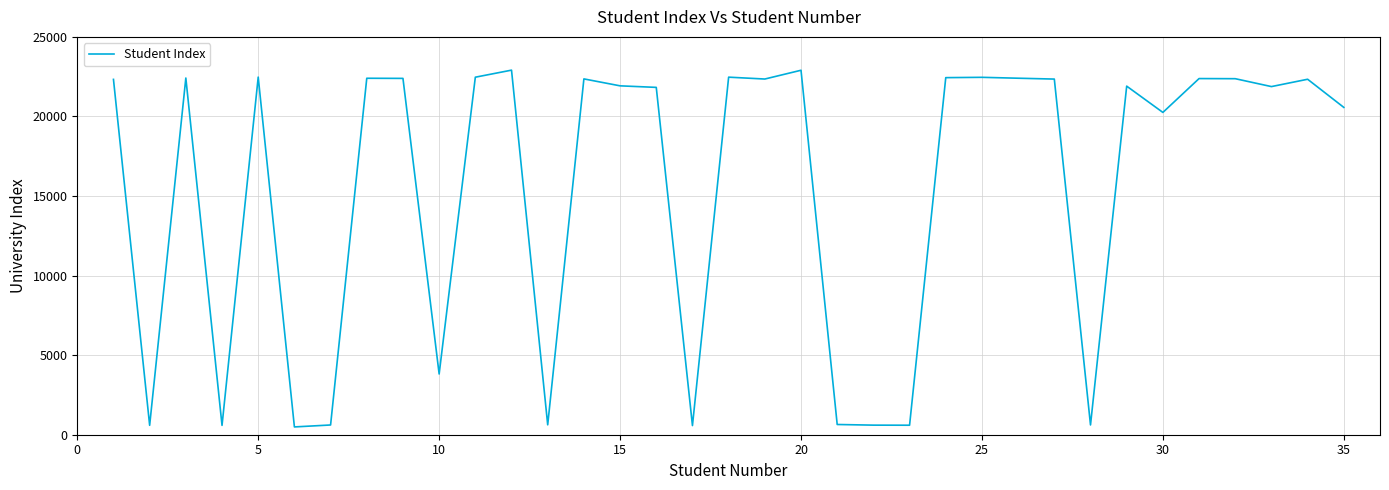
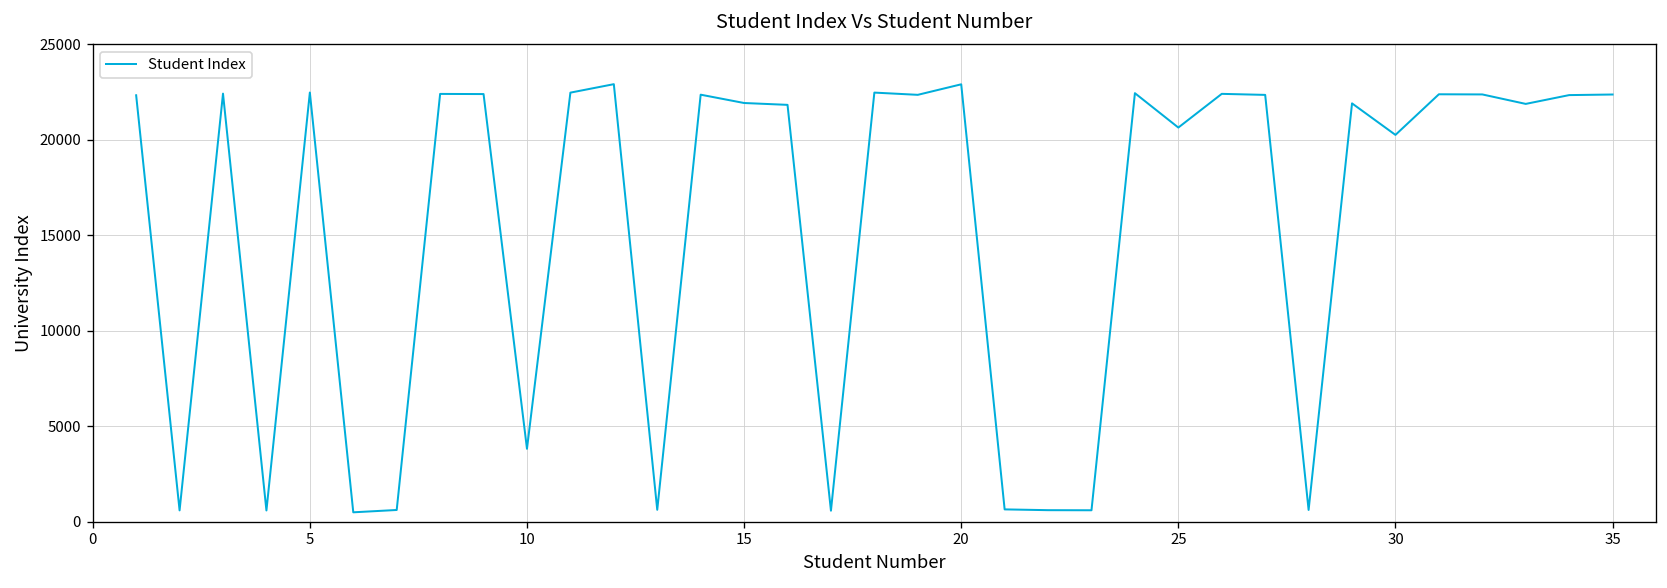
  {
    "5": 22500,
    "10": 3800,
    "15": 21900,
    "20": 22900,
-   "25": 22500,
+   "25": 20600,
    "30": 20300,
-   "35": 20600
+   "35": 22400
  }
